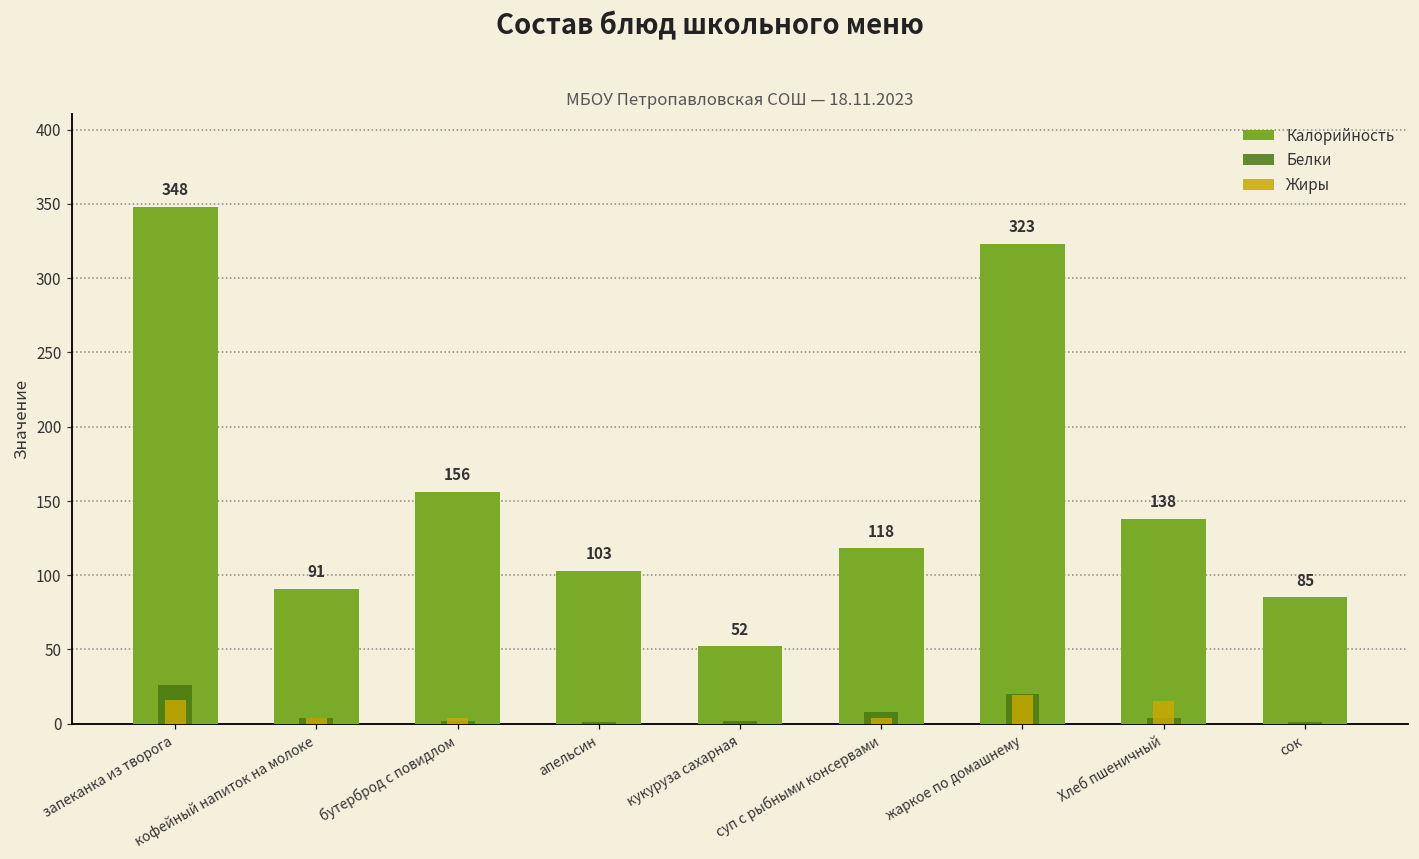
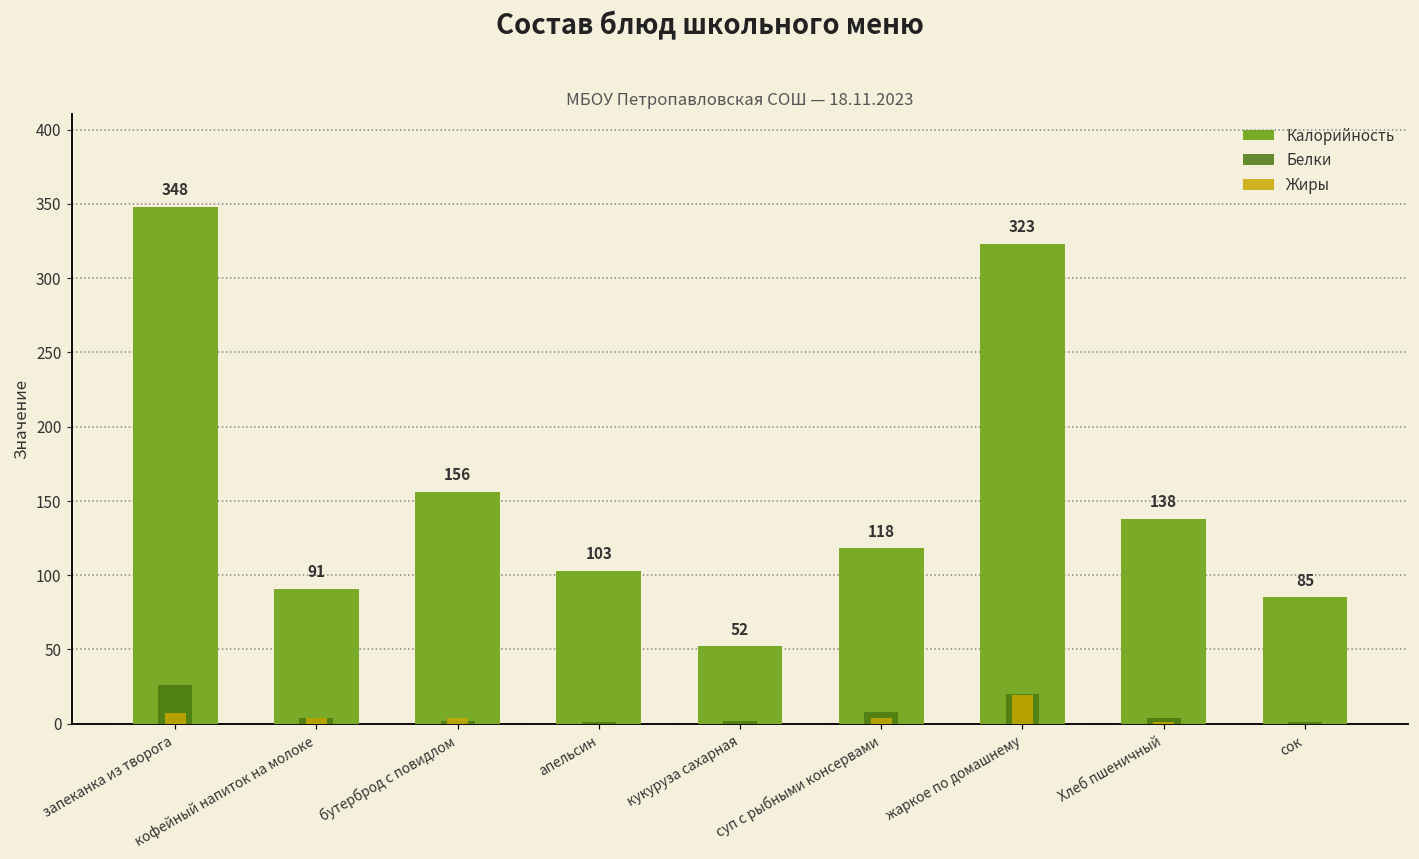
  {
    "Жиры": {
-     "запеканка из творога": 16,
+     "запеканка из творога": 7,
      "апельсин": 0,
      "кукуруза сахарная": 0,
-     "Хлеб пшеничный": 15,
+     "Хлеб пшеничный": 1,
      "сок": 0
    }
  }
